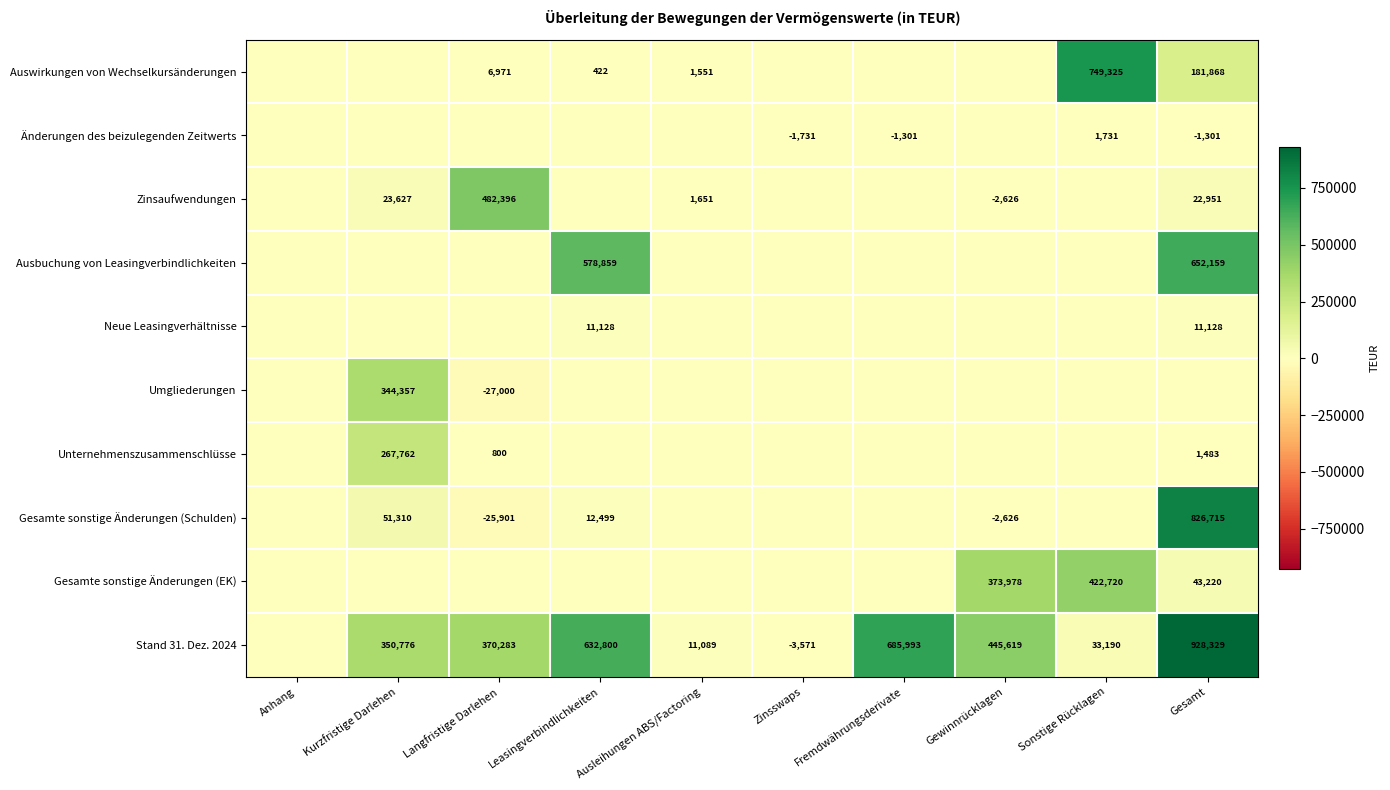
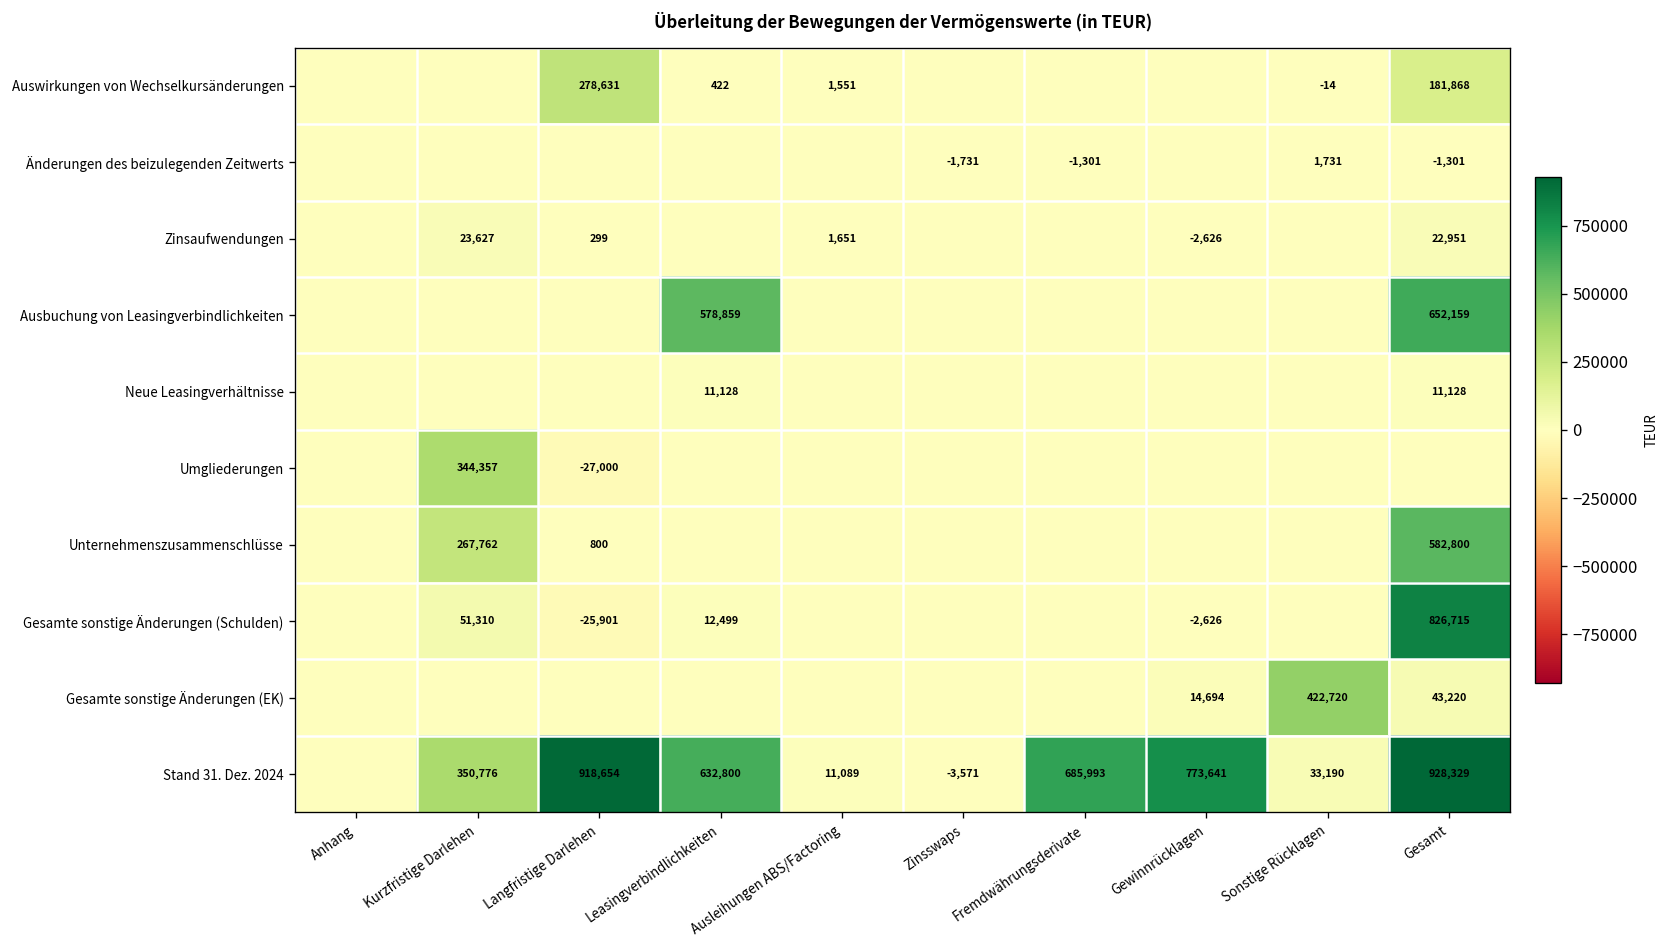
  {
    "Auswirkungen von Wechselkursänderungen": {
-     "Langfristige Darlehen": "6,971",
+     "Langfristige Darlehen": "278,631",
      "Leasingverbindlichkeiten": "422",
      "Ausleihungen ABS/Factoring": "1,551",
-     "Sonstige Rücklagen": "749,325",
+     "Sonstige Rücklagen": "-14",
      "Gesamt": "181,868"
    },
    "Änderungen des beizulegenden Zeitwerts": {
      "Zinsswaps": "-1,731",
      "Fremdwährungsderivate": "-1,301",
      "Sonstige Rücklagen": "1,731",
      "Gesamt": "-1,301"
    },
    "Zinsaufwendungen": {
      "Kurzfristige Darlehen": "23,627",
-     "Langfristige Darlehen": "482,396",
+     "Langfristige Darlehen": "299",
      "Ausleihungen ABS/Factoring": "1,651",
      "Gewinnrücklagen": "-2,626",
      "Gesamt": "22,951"
    },
    "Ausbuchung von Leasingverbindlichkeiten": {
      "Leasingverbindlichkeiten": "578,859",
      "Gesamt": "652,159"
    },
    "Neue Leasingverhältnisse": {
      "Leasingverbindlichkeiten": "11,128",
      "Gesamt": "11,128"
    },
    "Umgliederungen": {
      "Kurzfristige Darlehen": "344,357",
      "Langfristige Darlehen": "-27,000"
    },
    "Unternehmenszusammenschlüsse": {
      "Kurzfristige Darlehen": "267,762",
      "Langfristige Darlehen": "800",
-     "Gesamt": "1,483"
+     "Gesamt": "582,800"
    },
    "Gesamte sonstige Änderungen (Schulden)": {
      "Kurzfristige Darlehen": "51,310",
      "Langfristige Darlehen": "-25,901",
      "Leasingverbindlichkeiten": "12,499",
      "Gewinnrücklagen": "-2,626",
      "Gesamt": "826,715"
    },
    "Gesamte sonstige Änderungen (EK)": {
-     "Gewinnrücklagen": "373,978",
+     "Gewinnrücklagen": "14,694",
      "Sonstige Rücklagen": "422,720",
      "Gesamt": "43,220"
    },
    "Stand 31. Dez. 2024": {
      "Kurzfristige Darlehen": "350,776",
-     "Langfristige Darlehen": "370,283",
+     "Langfristige Darlehen": "918,654",
      "Leasingverbindlichkeiten": "632,800",
      "Ausleihungen ABS/Factoring": "11,089",
      "Zinsswaps": "-3,571",
      "Fremdwährungsderivate": "685,993",
-     "Gewinnrücklagen": "445,619",
+     "Gewinnrücklagen": "773,641",
      "Sonstige Rücklagen": "33,190",
      "Gesamt": "928,329"
    }
  }
